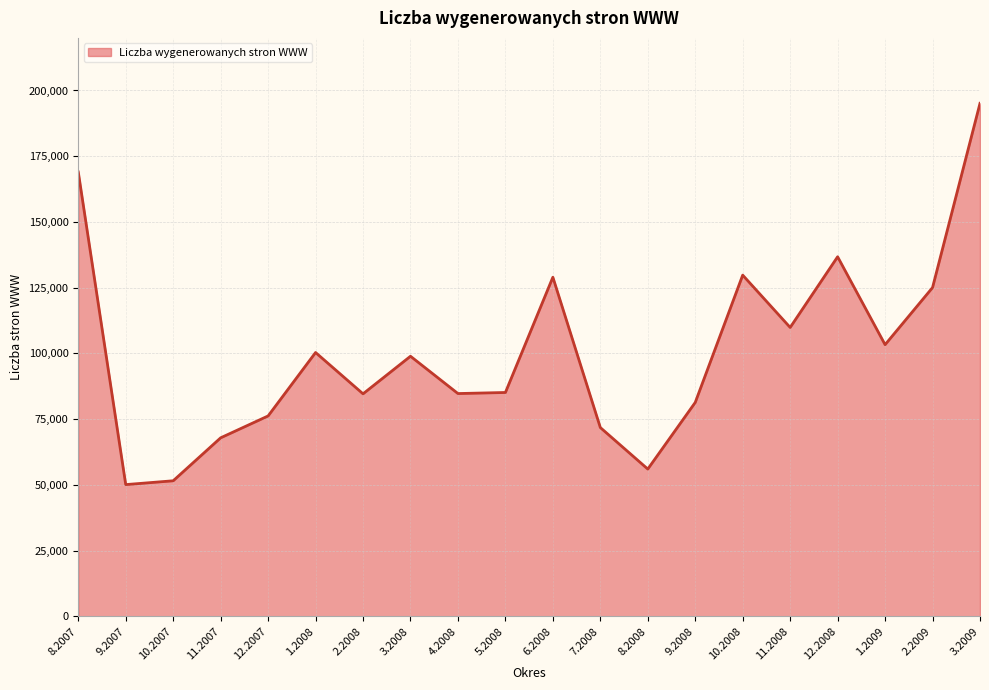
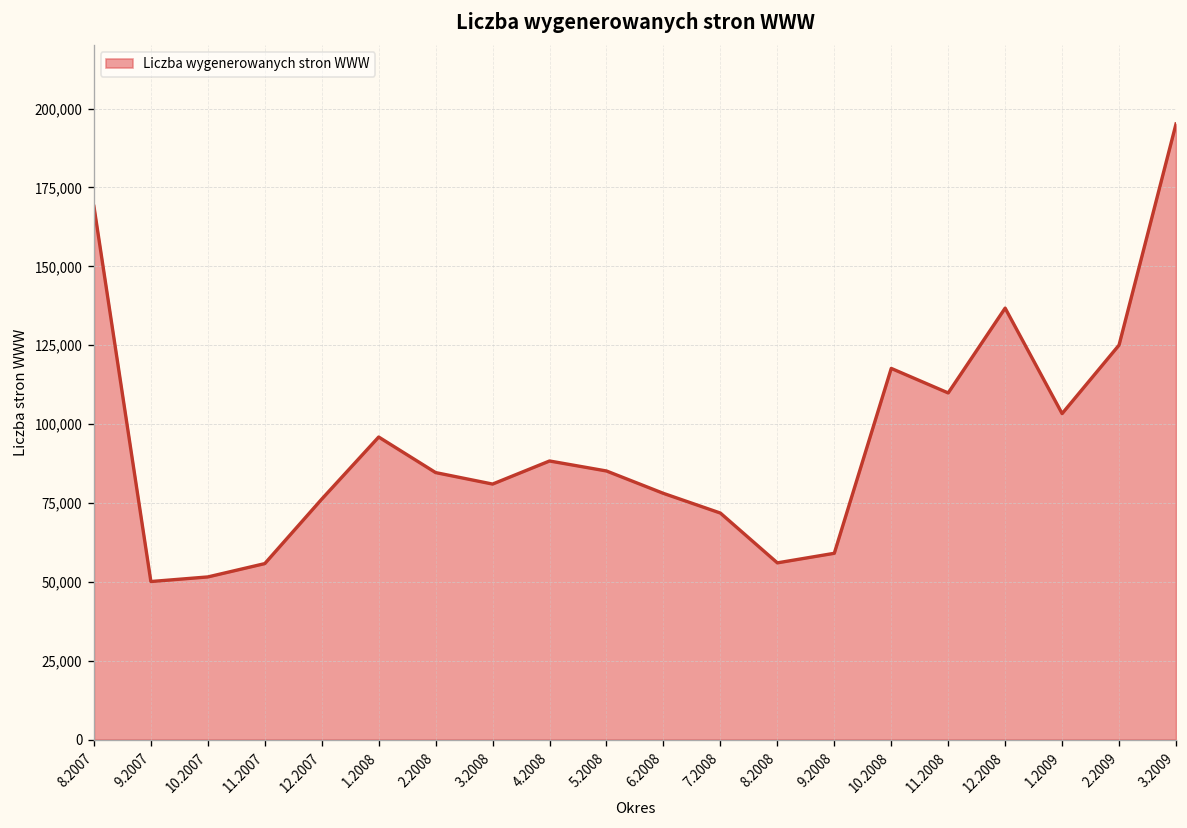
  {
    "8.2007": "169,000",
    "9.2007": "50,000",
    "10.2007": "52,000",
-   "11.2007": "68,000",
+   "11.2007": "56,000",
    "12.2007": "76,000",
-   "1.2008": "100,000",
+   "1.2008": "96,000",
    "2.2008": "85,000",
-   "3.2008": "99,000",
-   "4.2008": "85,000",
+   "3.2008": "81,000",
+   "4.2008": "88,000",
    "5.2008": "85,000",
-   "6.2008": "129,000",
+   "6.2008": "78,000",
    "7.2008": "72,000",
    "8.2008": "56,000",
-   "9.2008": "81,000",
-   "10.2008": "130,000",
+   "9.2008": "59,000",
+   "10.2008": "118,000",
    "11.2008": "110,000",
    "12.2008": "137,000",
    "1.2009": "103,000",
    "2.2009": "125,000",
    "3.2009": "195,000"
  }
